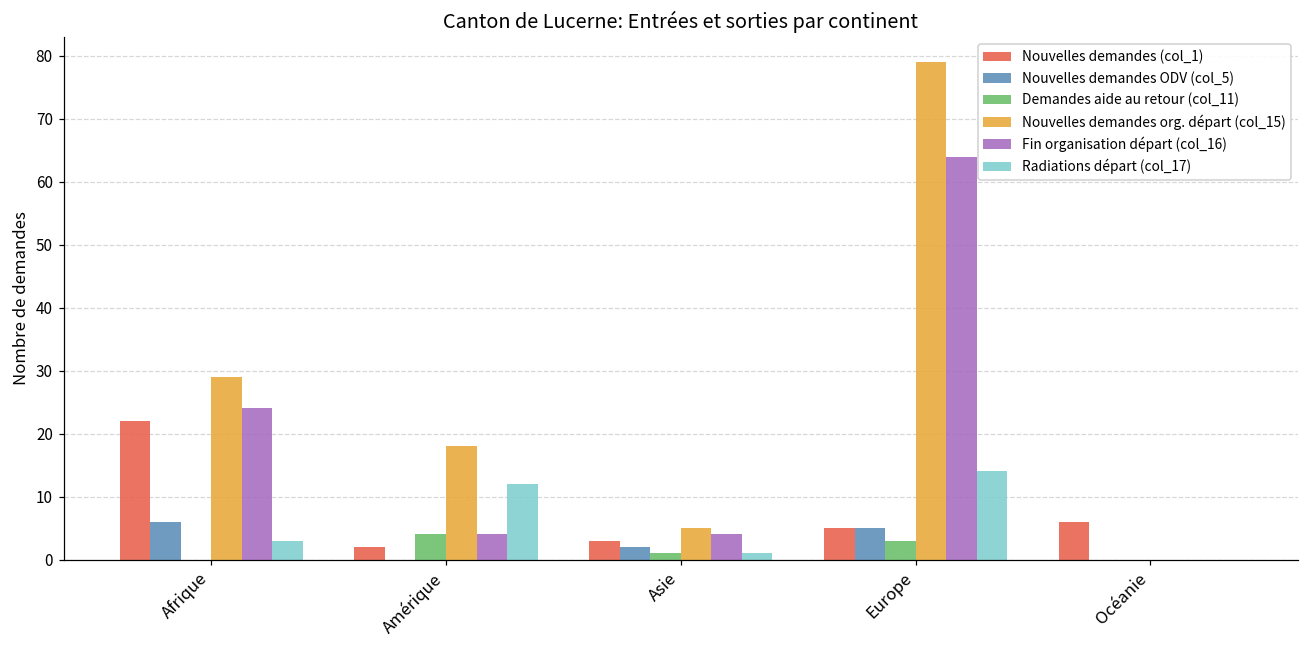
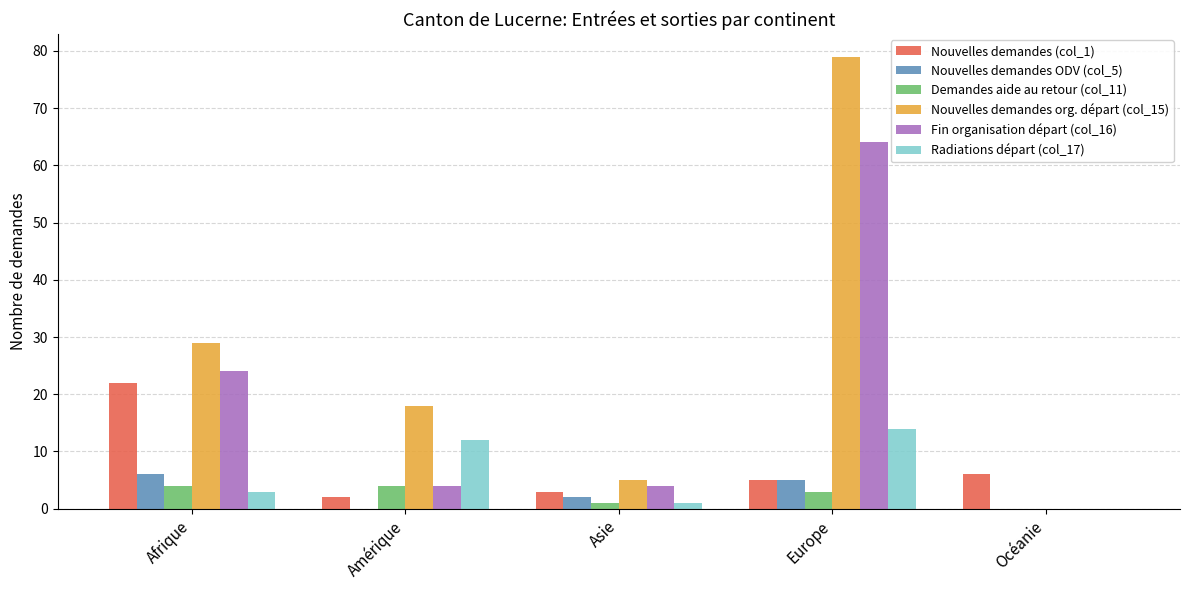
  {
    "Nouvelles demandes (col_1)": {
      "Afrique": 22,
      "Amérique": 2,
      "Asie": 3,
      "Europe": 5,
      "Océanie": 6
    },
    "Nouvelles demandes ODV (col_5)": {
      "Afrique": 6,
      "Amérique": 0,
      "Asie": 2,
      "Europe": 5,
      "Océanie": 0
    },
    "Demandes aide au retour (col_11)": {
-     "Afrique": 0,
+     "Afrique": 4,
      "Amérique": 4,
      "Asie": 1,
      "Europe": 3,
      "Océanie": 0
    },
    "Nouvelles demandes org. départ (col_15)": {
      "Afrique": 29,
      "Amérique": 18,
      "Asie": 5,
      "Europe": 79,
      "Océanie": 0
    },
    "Fin organisation départ (col_16)": {
      "Afrique": 24,
      "Amérique": 4,
      "Asie": 4,
      "Europe": 64,
      "Océanie": 0
    },
    "Radiations départ (col_17)": {
      "Afrique": 3,
      "Amérique": 12,
      "Asie": 1,
      "Europe": 14,
      "Océanie": 0
    }
  }
